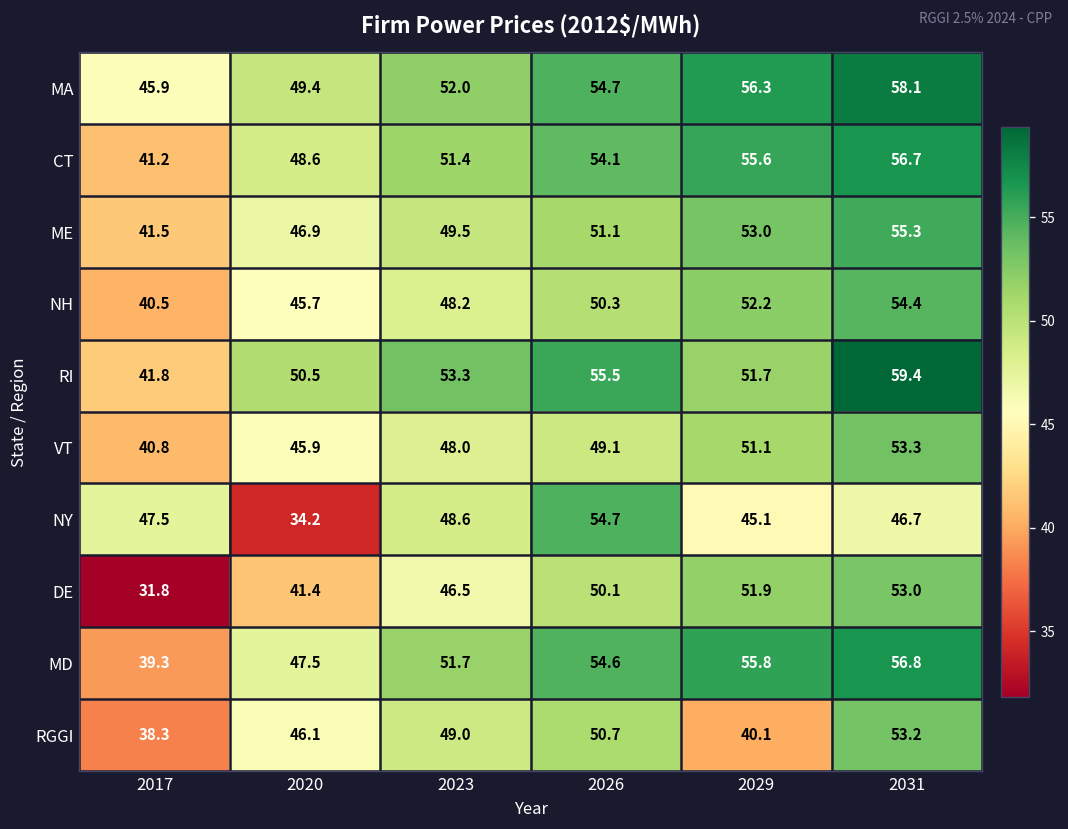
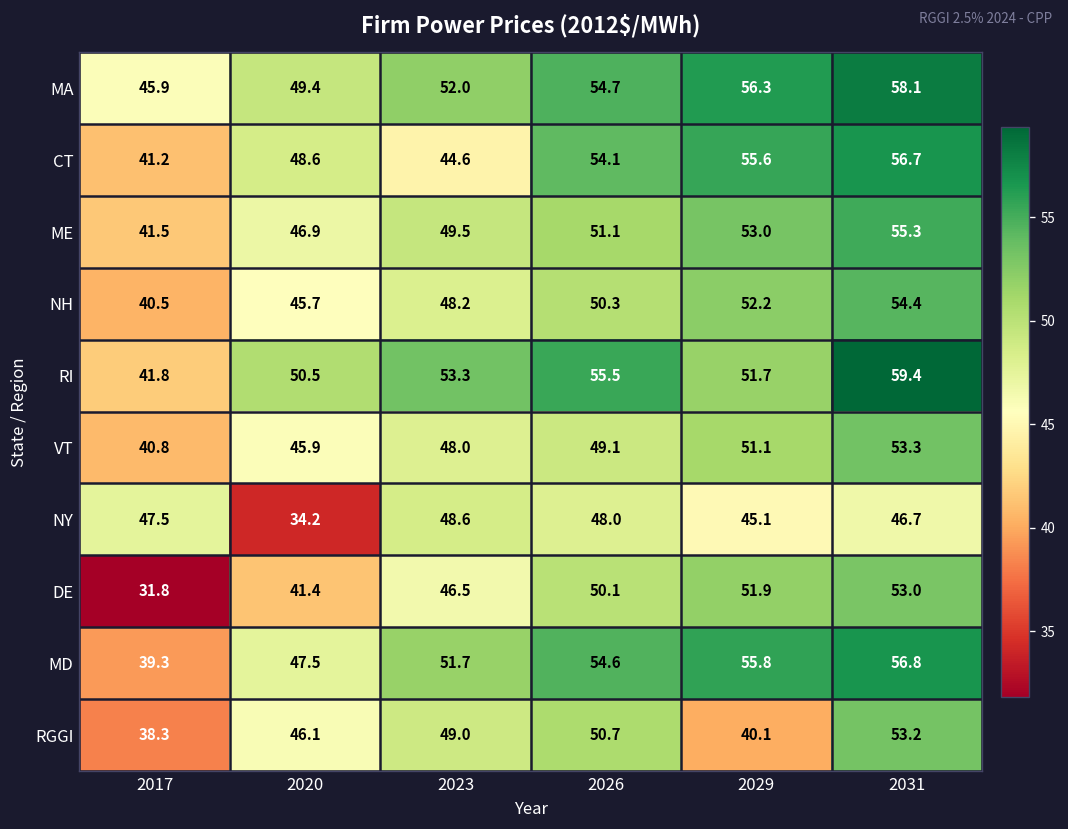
  {
    "MA": {
      "2017": 45.9,
      "2020": 49.4,
      "2023": 52.0,
      "2026": 54.7,
      "2029": 56.3,
      "2031": 58.1
    },
    "CT": {
      "2017": 41.2,
      "2020": 48.6,
-     "2023": 51.4,
+     "2023": 44.6,
      "2026": 54.1,
      "2029": 55.6,
      "2031": 56.7
    },
    "ME": {
      "2017": 41.5,
      "2020": 46.9,
      "2023": 49.5,
      "2026": 51.1,
      "2029": 53.0,
      "2031": 55.3
    },
    "NH": {
      "2017": 40.5,
      "2020": 45.7,
      "2023": 48.2,
      "2026": 50.3,
      "2029": 52.2,
      "2031": 54.4
    },
    "RI": {
      "2017": 41.8,
      "2020": 50.5,
      "2023": 53.3,
      "2026": 55.5,
      "2029": 51.7,
      "2031": 59.4
    },
    "VT": {
      "2017": 40.8,
      "2020": 45.9,
      "2023": 48.0,
      "2026": 49.1,
      "2029": 51.1,
      "2031": 53.3
    },
    "NY": {
      "2017": 47.5,
      "2020": 34.2,
      "2023": 48.6,
-     "2026": 54.7,
+     "2026": 48.0,
      "2029": 45.1,
      "2031": 46.7
    },
    "DE": {
      "2017": 31.8,
      "2020": 41.4,
      "2023": 46.5,
      "2026": 50.1,
      "2029": 51.9,
      "2031": 53.0
    },
    "MD": {
      "2017": 39.3,
      "2020": 47.5,
      "2023": 51.7,
      "2026": 54.6,
      "2029": 55.8,
      "2031": 56.8
    },
    "RGGI": {
      "2017": 38.3,
      "2020": 46.1,
      "2023": 49.0,
      "2026": 50.7,
      "2029": 40.1,
      "2031": 53.2
    }
  }
